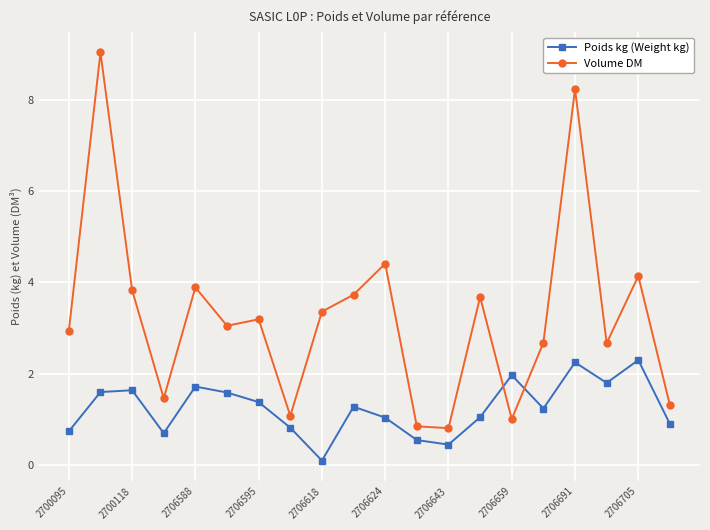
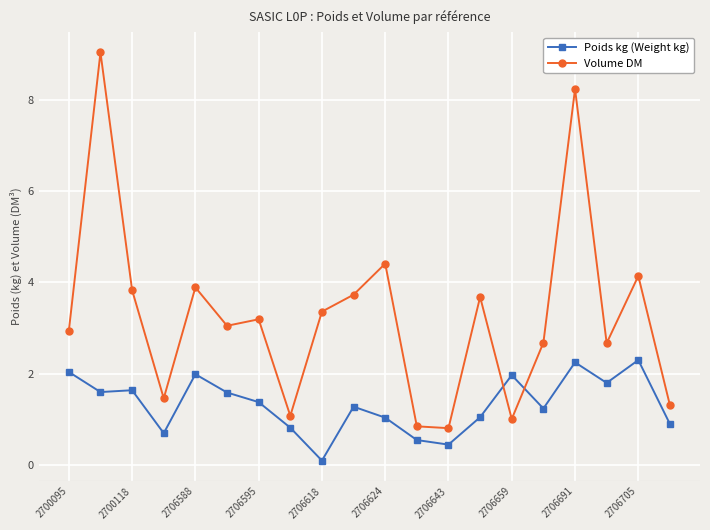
  {
    "Poids kg (Weight kg)": {
-     "2700095": 0.7,
+     "2700095": 2.0,
      "2700118": 1.6,
-     "2706588": 1.7,
+     "2706588": 2.0,
      "2706595": 1.4,
      "2706618": 0.1,
      "2706624": 1.0,
      "2706643": 0.5,
      "2706659": 2.0,
      "2706691": 2.3,
      "2706705": 2.3
    },
    "Volume DM": {
      "2700095": 2.9,
      "2700118": 3.8,
      "2706588": 3.9,
      "2706595": 3.2,
      "2706618": 3.4,
      "2706624": 4.4,
      "2706643": 0.8,
      "2706659": 1.0,
      "2706691": 8.2,
      "2706705": 4.1
    }
  }
